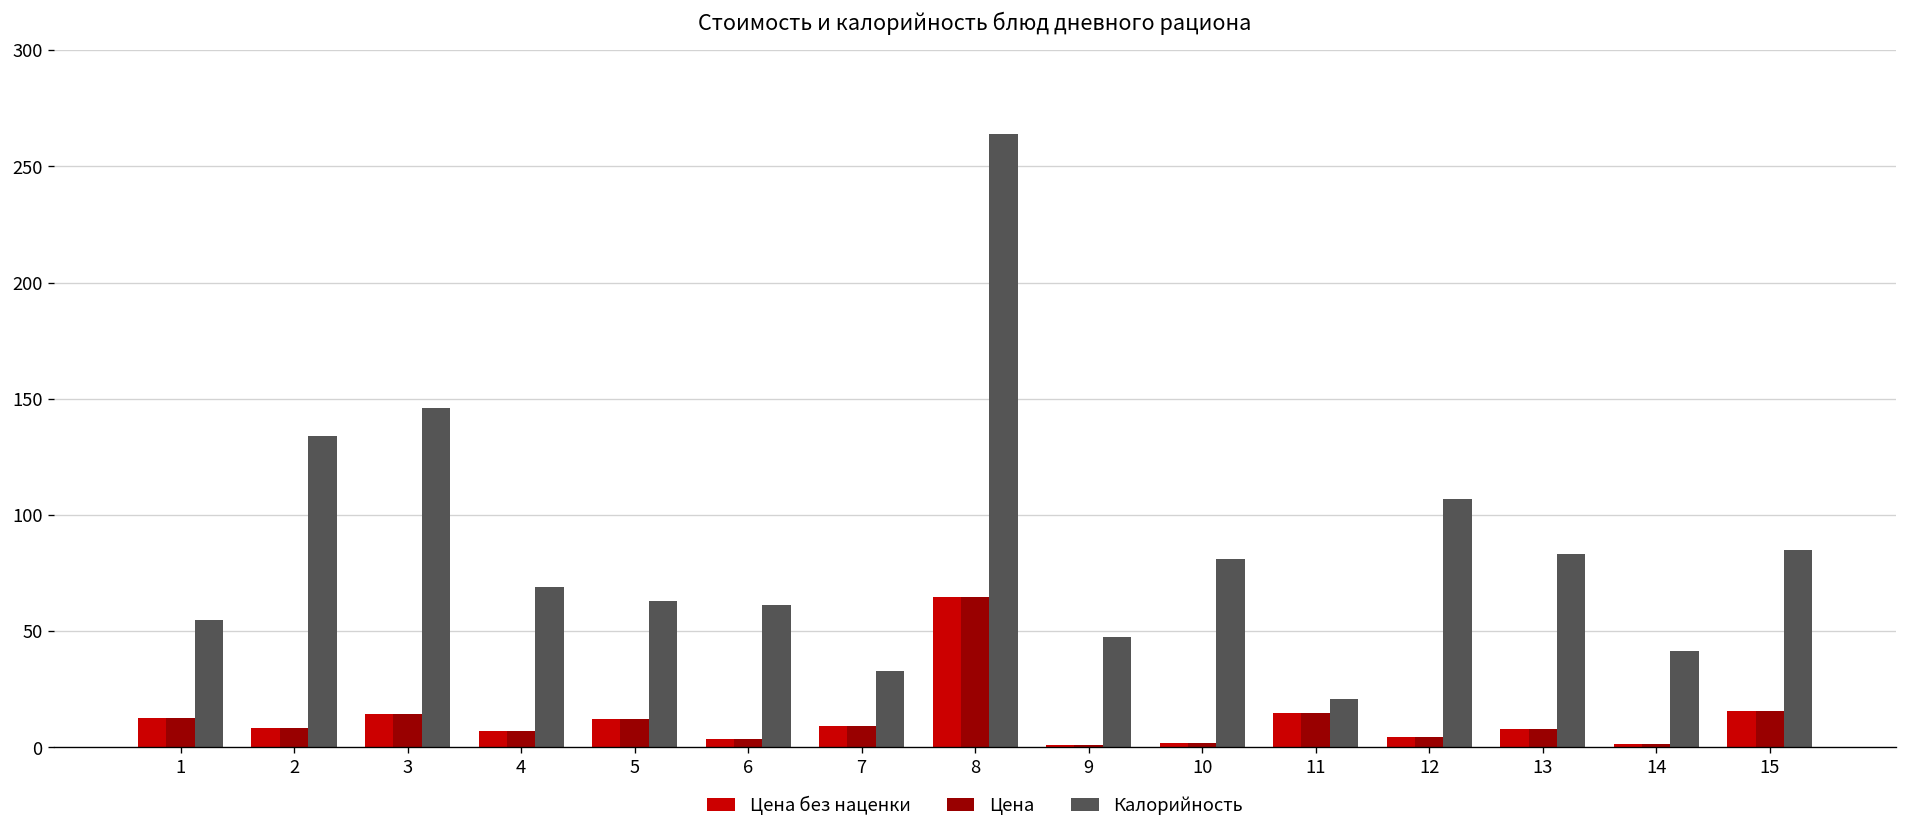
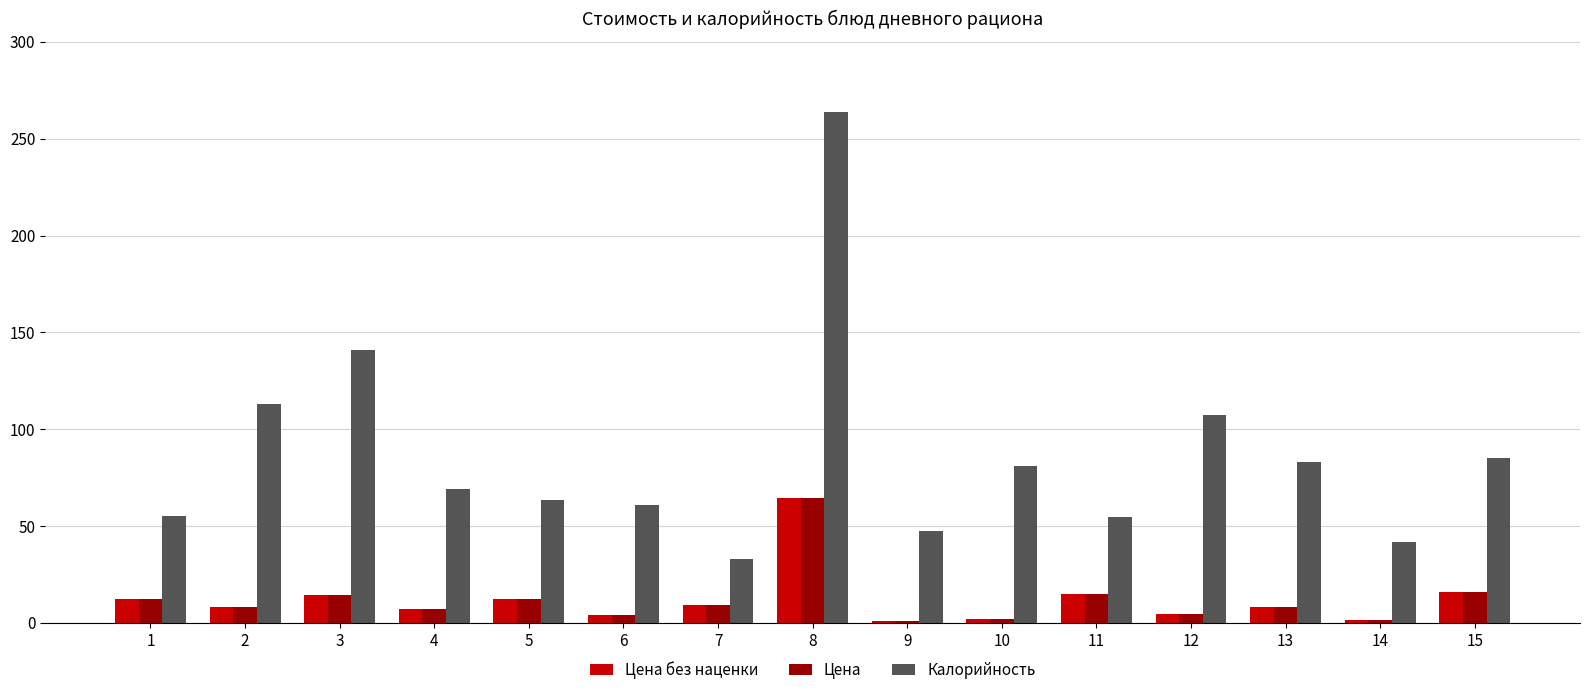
  {
    "Калорийность": {
      "1": 55,
-     "2": 134,
-     "3": 146,
+     "2": 113,
+     "3": 141,
      "4": 69,
      "5": 63,
      "6": 61,
      "7": 33,
      "8": 264,
      "9": 48,
      "10": 81,
-     "11": 21,
+     "11": 55,
      "12": 107,
      "13": 83,
      "14": 42,
      "15": 85
    }
  }
